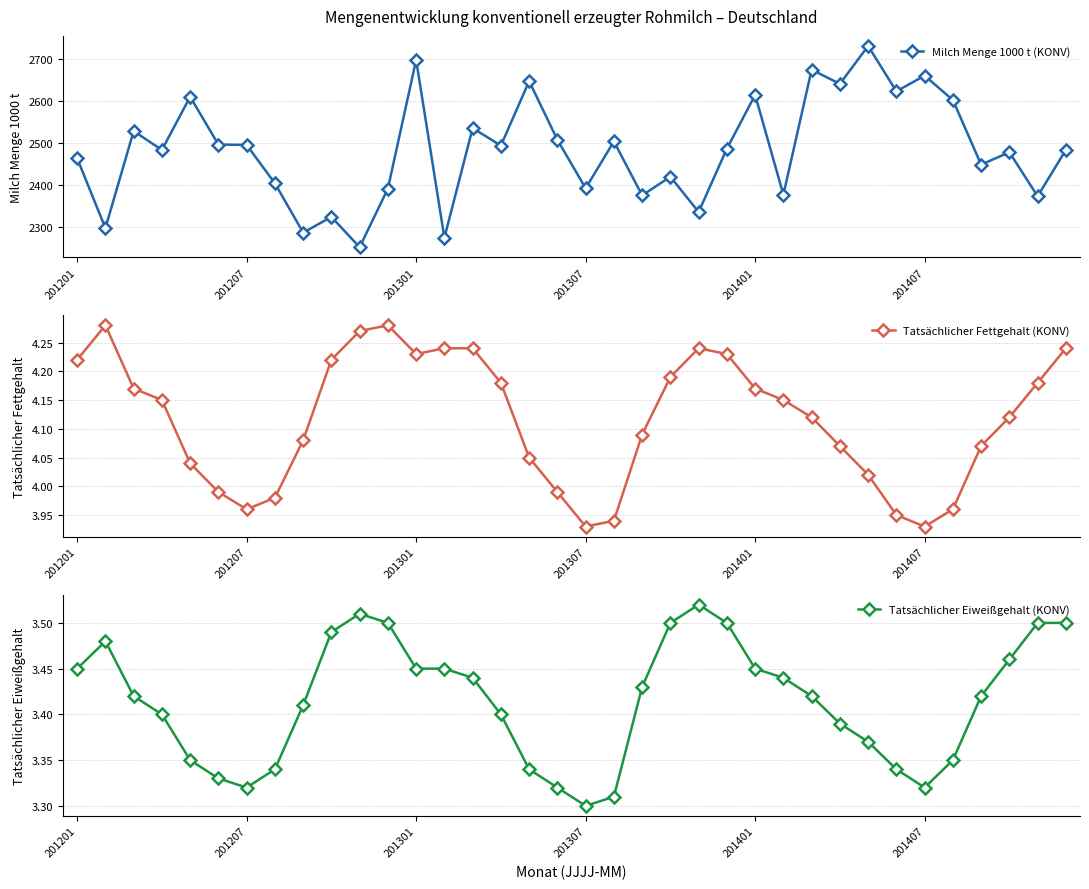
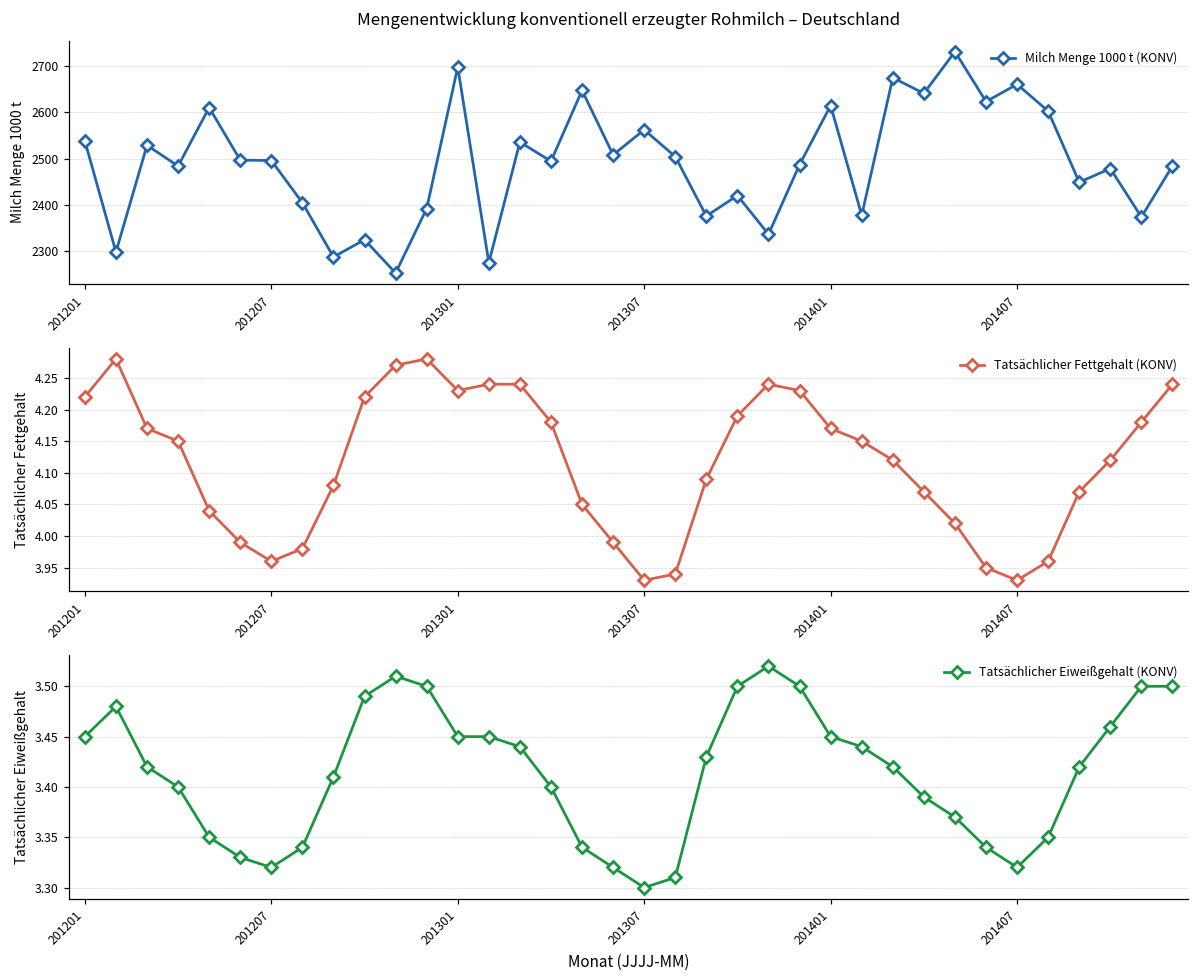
  {
    "Mengenentwicklung konventionell erzeugter Rohmilch – Deutschland": {
-     "201201": 2460,
+     "201201": 2540,
      "201207": 2500,
      "201301": 2700,
-     "201307": 2390,
+     "201307": 2560,
      "201401": 2610,
      "201407": 2660
    }
  }
